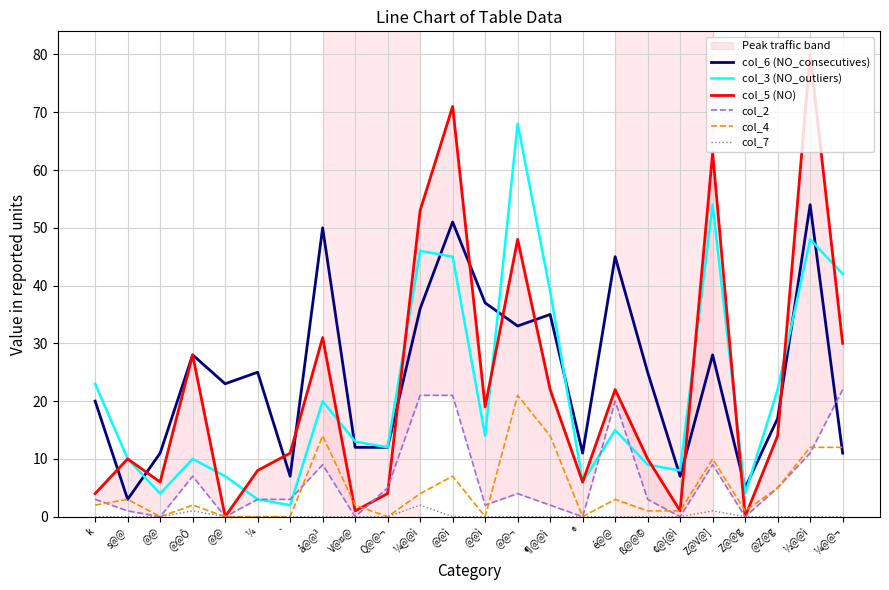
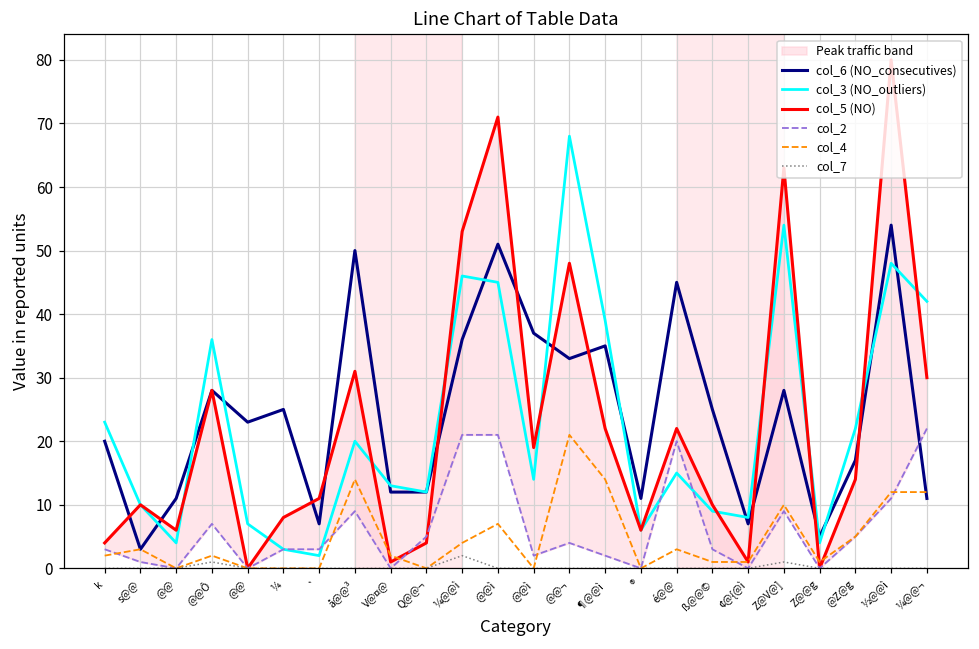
  {
    "col_6 (NO_consecutives)": {
      "k": 20,
      "¼": 25,
      "`": 7,
      "å@@³": 50,
      "V@¤@": 12,
      "¼@@ì": 36,
      "@@¬": 33,
      "¶@@ì": 35,
      "®": 11,
      "é@@": 45,
      "ß@@©": 25,
      "¢@{@ì": 7,
      "Z@V@]": 28,
      "Z@@g": 5,
      "@Z@g": 17,
      "½@@ì": 54,
      "¼@@¬": 11
    },
    "col_3 (NO_outliers)": {
      "k": 23,
-     "@@Ô": 10,
+     "@@Ô": 36,
      "`": 2,
      "å@@³": 20,
      "V@¤@": 13,
      "¼@@ì": 46,
      "@@¬": 68,
      "¶@@ì": 39,
      "é@@": 15,
      "ß@@©": 9,
      "¢@{@ì": 8,
      "Z@V@]": 54,
      "Z@@g": 4,
      "@Z@g": 22,
      "½@@ì": 48,
      "¼@@¬": 42
    },
    "col_5 (NO)": {
      "Q@@¬": 4
    },
    "col_2": {
      "k": 3,
      "s@@": 1,
      "@@Ô": 7,
      "`": 3,
      "å@@³": 9,
      "¼@@ì": 21,
      "@@¬": 4,
      "¶@@ì": 2,
      "é@@": 20,
      "ß@@©": 3,
      "Z@V@]": 9,
      "½@@ì": 11,
      "¼@@¬": 22
    },
    "col_4": {
      "k": 2,
      "@@Ô": 2,
      "å@@³": 14,
      "V@¤@": 2,
      "¼@@ì": 4,
      "@@¬": 21,
      "¶@@ì": 14,
      "é@@": 3,
      "ß@@©": 1,
      "Z@V@]": 10,
      "Z@@g": 1,
      "½@@ì": 12,
      "¼@@¬": 12
    },
    "col_7": {
      "k": 0,
      "s@@": 0,
      "@@Ô": 1,
      "å@@³": 0,
      "¼@@ì": 2,
      "@@¬": 0,
      "¶@@ì": 0,
      "é@@": 0,
      "ß@@©": 0,
      "Z@V@]": 1,
      "@Z@g": 0,
      "½@@ì": 0,
      "¼@@¬": 0
    }
  }
